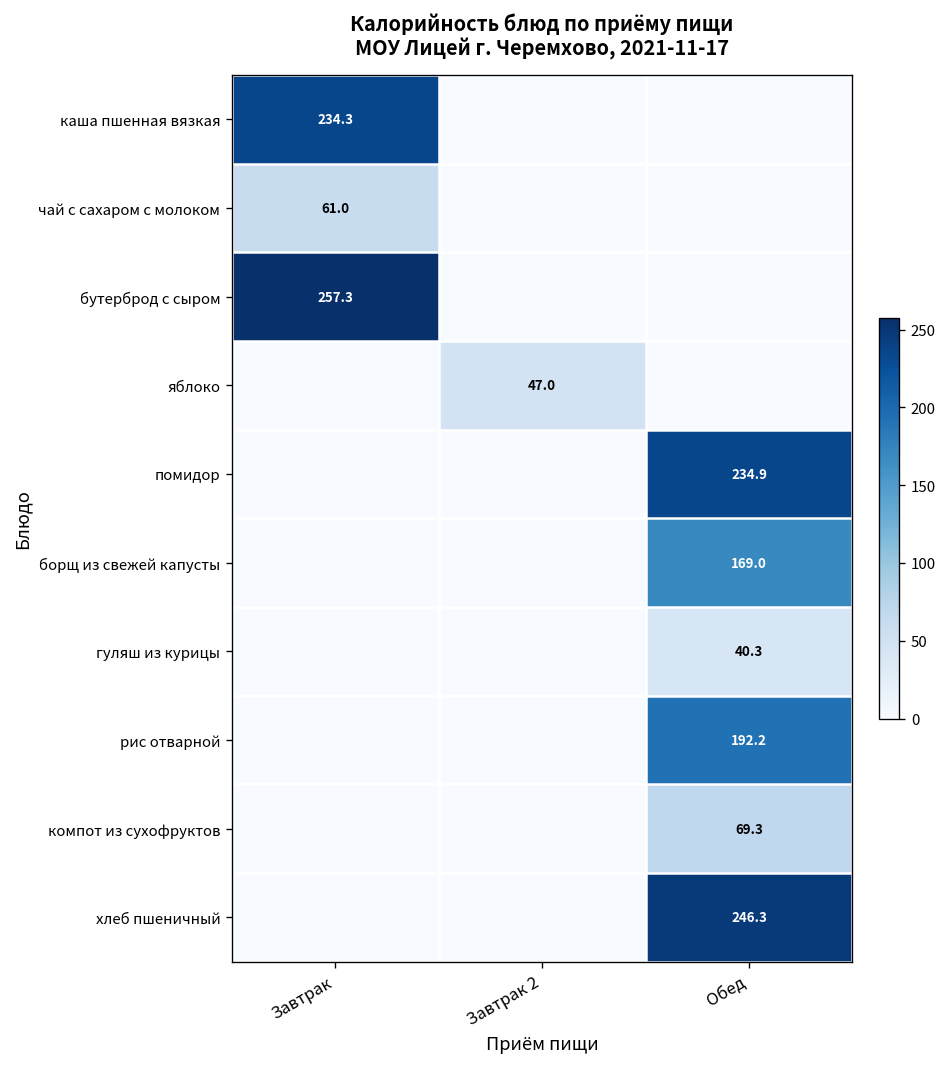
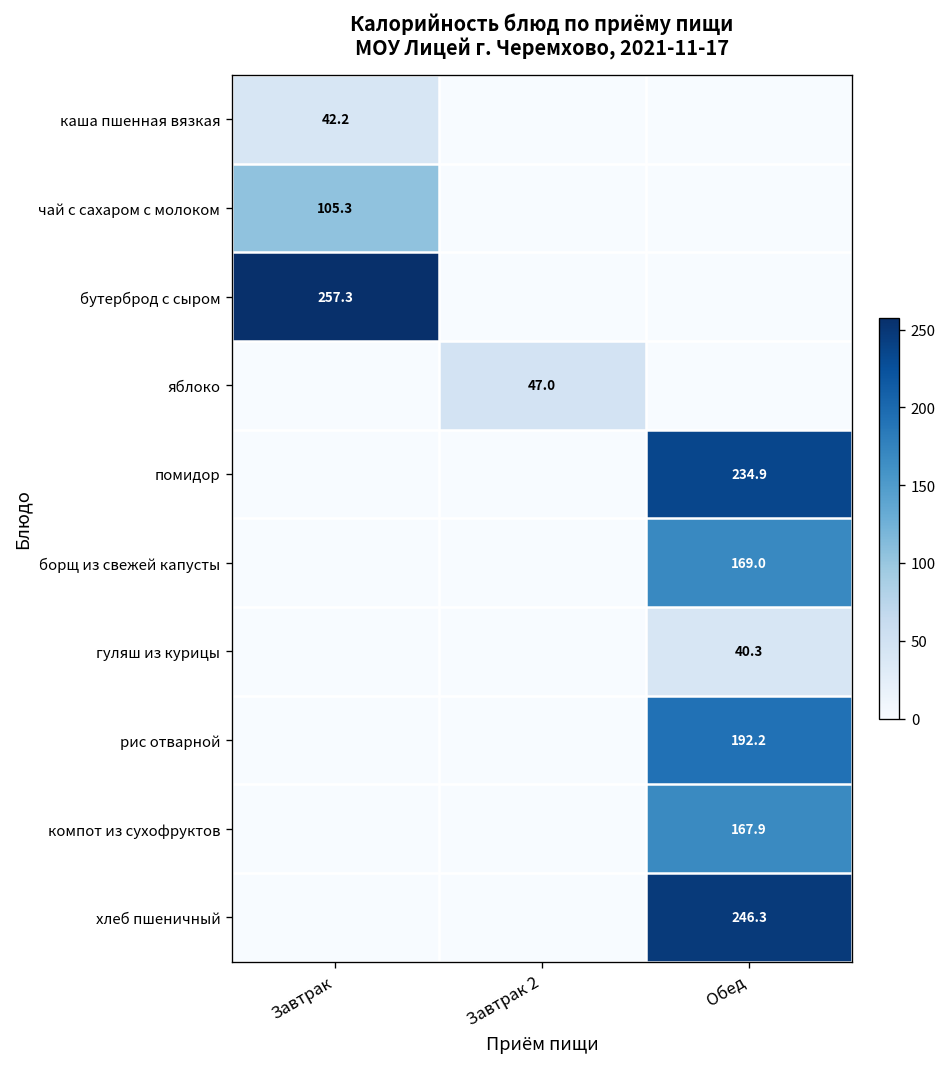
  {
    "каша пшенная вязкая": {
-     "Завтрак": 234.3
+     "Завтрак": 42.2
    },
    "чай с сахаром с молоком": {
-     "Завтрак": 61.0
+     "Завтрак": 105.3
    },
    "бутерброд с сыром": {
      "Завтрак": 257.3
    },
    "яблоко": {
      "Завтрак 2": 47.0
    },
    "помидор": {
      "Обед": 234.9
    },
    "борщ из свежей капусты": {
      "Обед": 169.0
    },
    "гуляш из курицы": {
      "Обед": 40.3
    },
    "рис отварной": {
      "Обед": 192.2
    },
    "компот из сухофруктов": {
-     "Обед": 69.3
+     "Обед": 167.9
    },
    "хлеб пшеничный": {
      "Обед": 246.3
    }
  }
